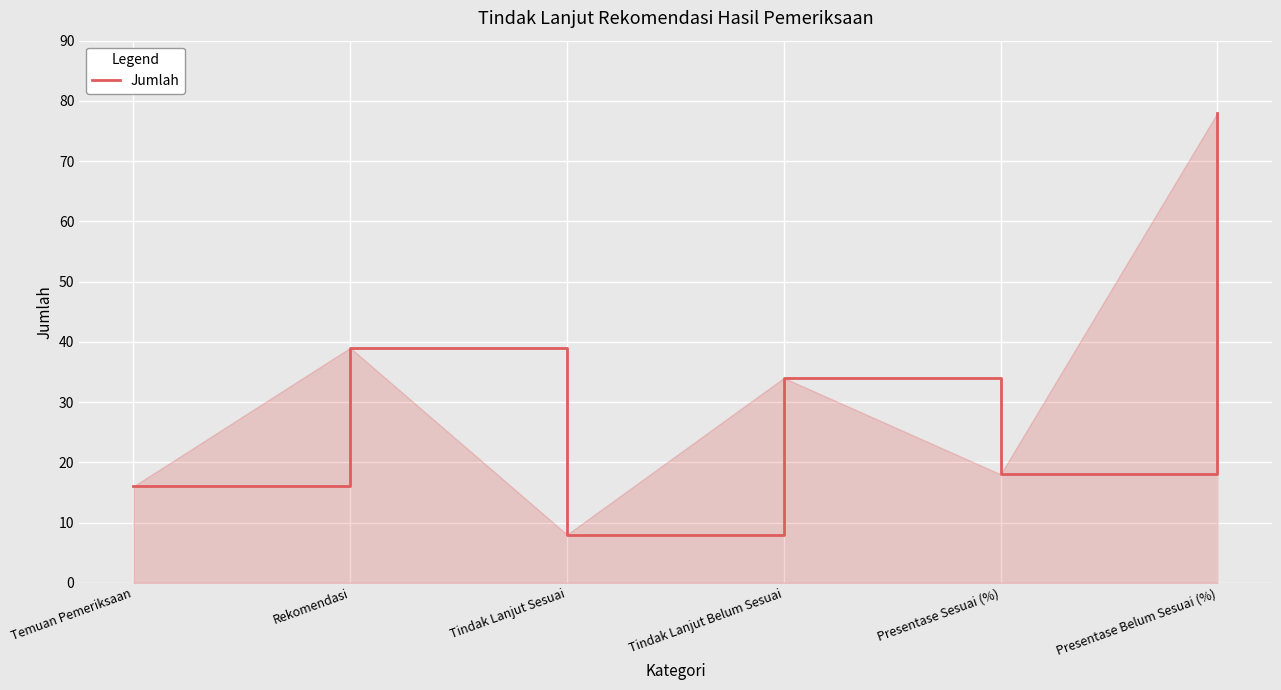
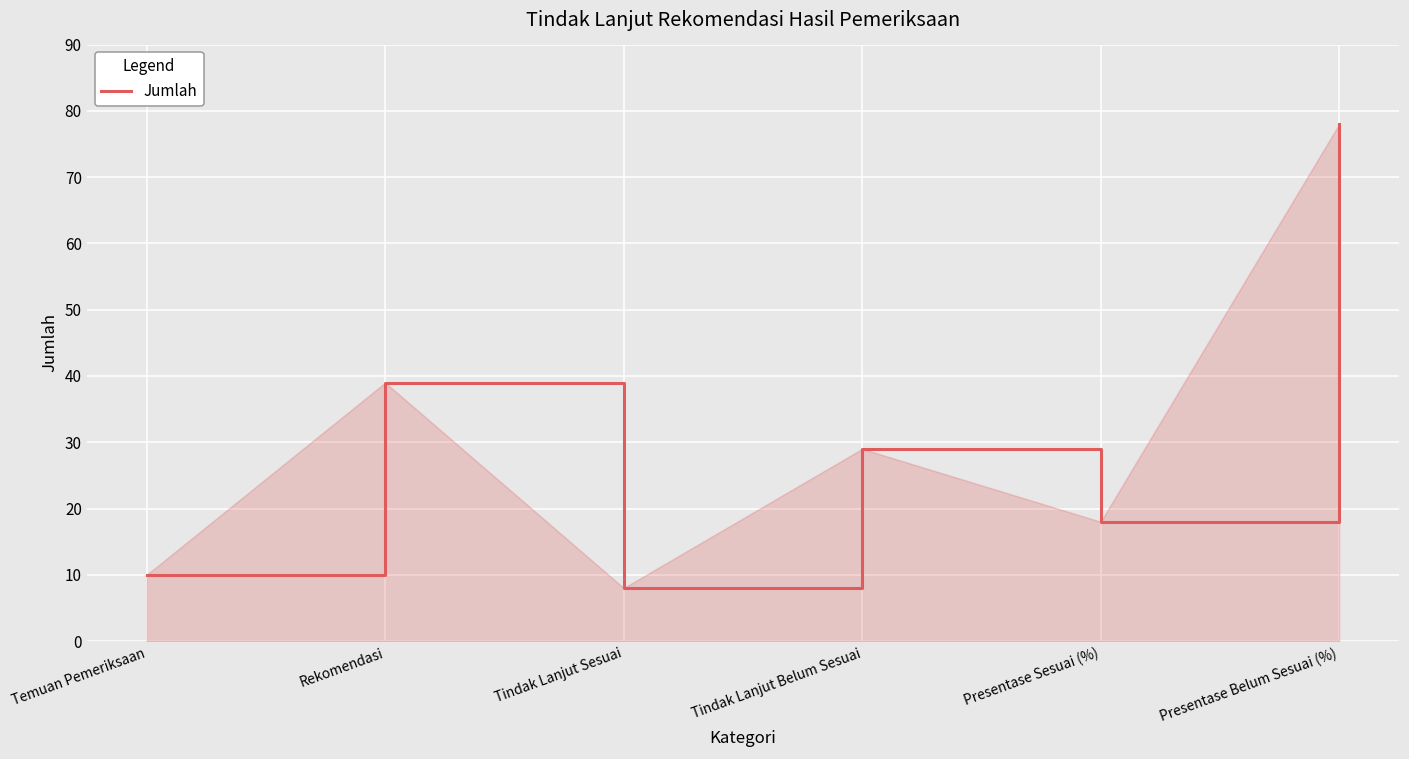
  {
-   "Temuan Pemeriksaan": 16,
+   "Temuan Pemeriksaan": 10,
    "Rekomendasi": 39,
    "Tindak Lanjut Sesuai": 8,
-   "Tindak Lanjut Belum Sesuai": 34,
+   "Tindak Lanjut Belum Sesuai": 29,
    "Presentase Sesuai (%)": 18,
    "Presentase Belum Sesuai (%)": 78
  }
